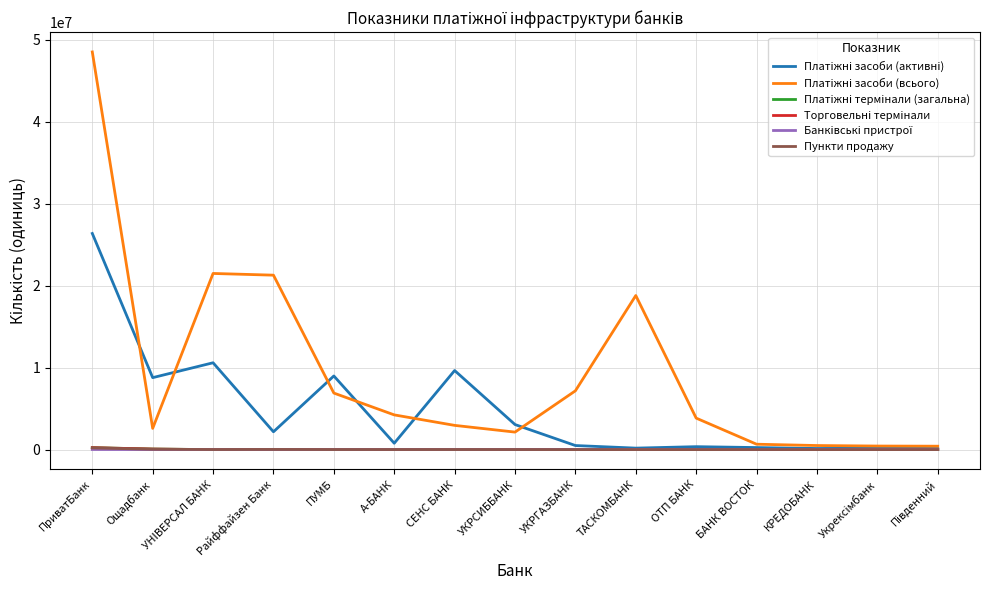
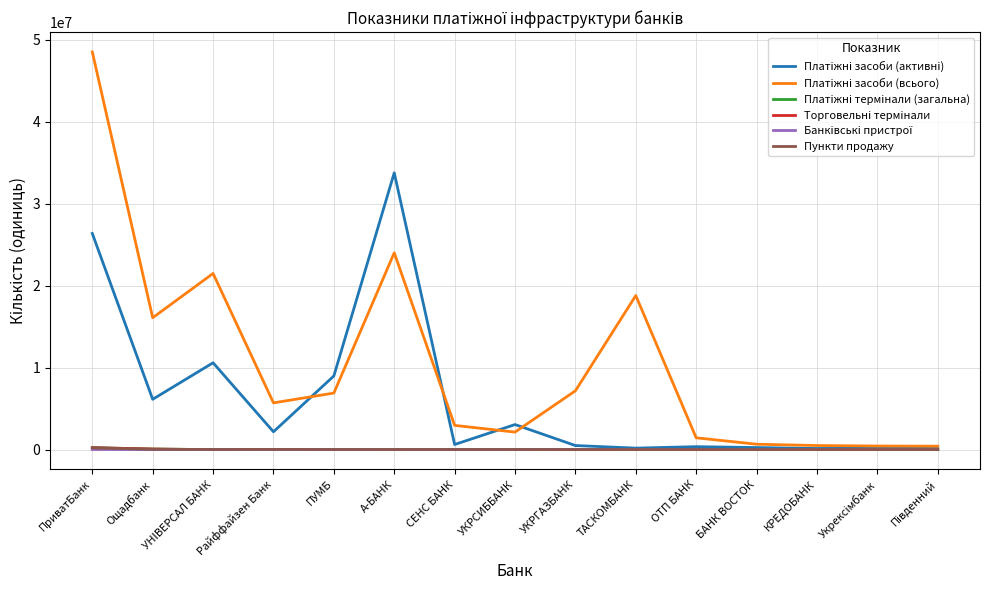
  {
    "Платіжні засоби (активні)": {
      "ПриватБанк": 26000000,
-     "Ощадбанк": 9000000,
+     "Ощадбанк": 6000000,
      "УНІВЕРСАЛ БАНК": 11000000,
      "Райффайзен Банк": 2000000,
      "ПУМБ": 9000000,
-     "А-БАНК": 1000000,
-     "СЕНС БАНК": 10000000,
+     "А-БАНК": 34000000,
+     "СЕНС БАНК": 1000000,
      "УКРСИББАНК": 3000000,
      "УКРГАЗБАНК": 0,
      "ОТП БАНК": 0
    },
    "Платіжні засоби (всього)": {
      "ПриватБанк": 49000000,
-     "Ощадбанк": 3000000,
+     "Ощадбанк": 16000000,
      "УНІВЕРСАЛ БАНК": 21000000,
-     "Райффайзен Банк": 21000000,
+     "Райффайзен Банк": 6000000,
      "ПУМБ": 7000000,
-     "А-БАНК": 4000000,
+     "А-БАНК": 24000000,
      "СЕНС БАНК": 3000000,
      "УКРСИББАНК": 2000000,
      "УКРГАЗБАНК": 7000000,
      "ТАСКОМБАНК": 19000000,
-     "ОТП БАНК": 4000000,
+     "ОТП БАНК": 1000000,
      "БАНК ВОСТОК": 1000000,
      "КРЕДОБАНК": 0
    }
  }
